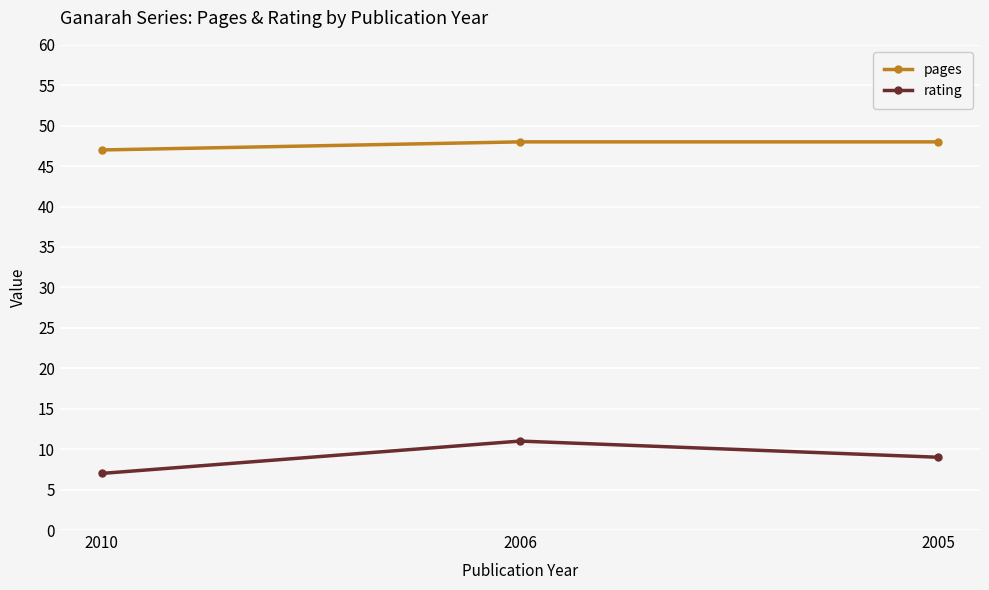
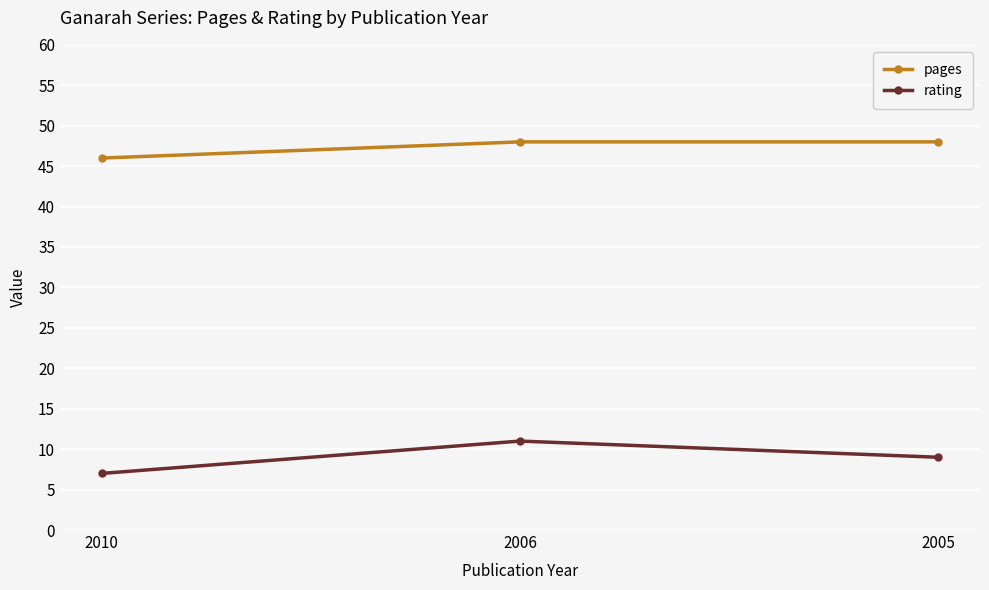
  {
    "pages": {
-     "2010": 47,
+     "2010": 46,
      "2006": 48,
      "2005": 48
    },
    "rating": {
      "2010": 7,
      "2006": 11,
      "2005": 9
    }
  }
